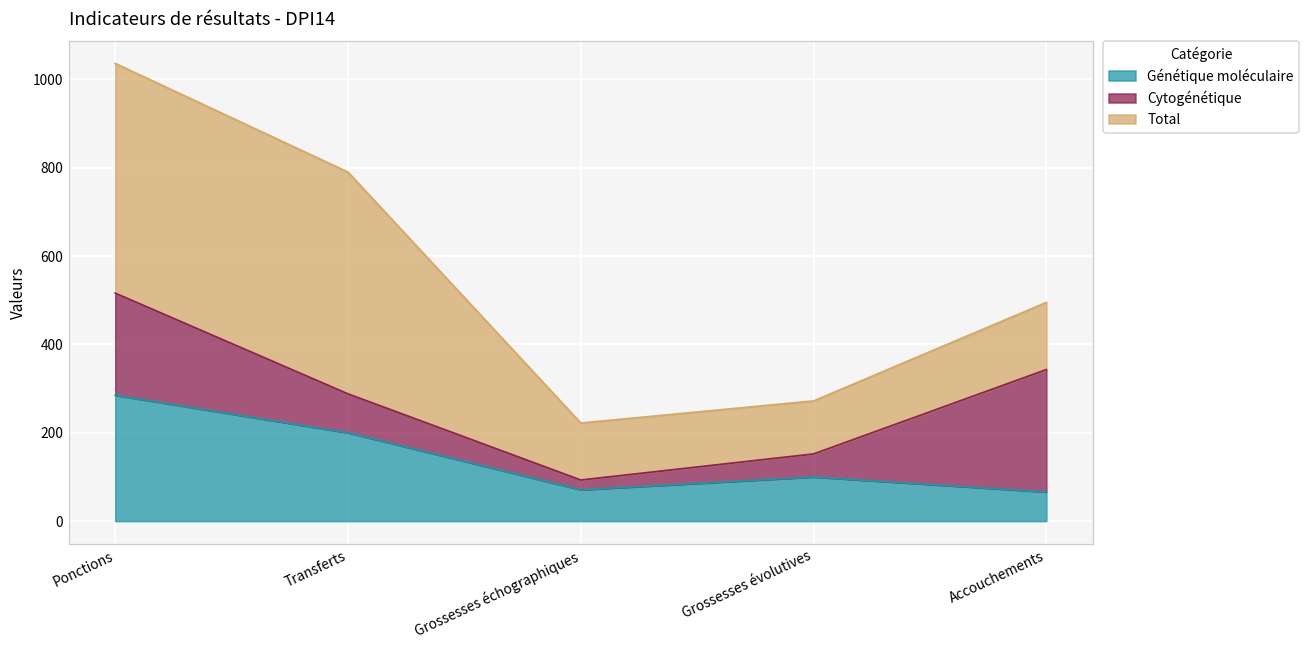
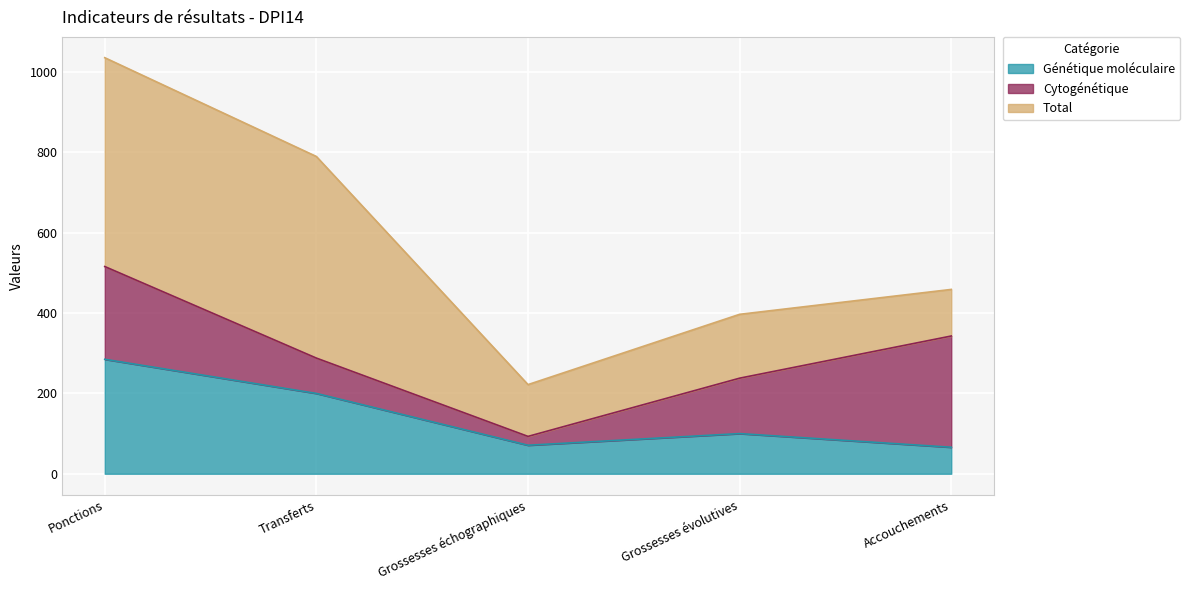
  {
    "Génétique moléculaire": {
      "Ponctions": 290,
      "Transferts": 200,
      "Grossesses échographiques": 70,
      "Grossesses évolutives": 100,
      "Accouchements": 70
    },
    "Cytogénétique": {
      "Ponctions": 230,
      "Transferts": 90,
      "Grossesses échographiques": 20,
-     "Grossesses évolutives": 50,
+     "Grossesses évolutives": 140,
      "Accouchements": 280
    },
    "Total": {
      "Ponctions": 520,
      "Transferts": 500,
      "Grossesses échographiques": 130,
-     "Grossesses évolutives": 120,
-     "Accouchements": 150
+     "Grossesses évolutives": 160,
+     "Accouchements": 120
    }
  }
